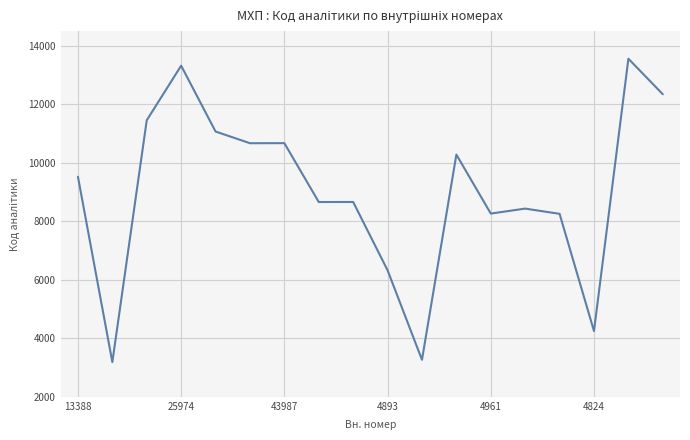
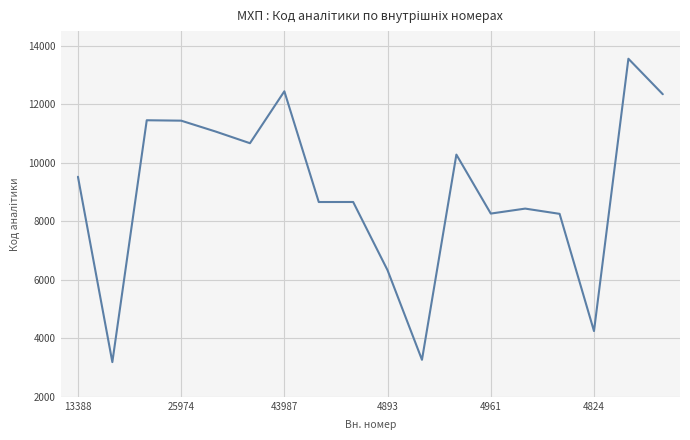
  {
    "13388": 9500,
-   "25974": 13300,
-   "43987": 10700,
+   "25974": 11400,
+   "43987": 12400,
    "4893": 6300,
    "4961": 8300,
    "4824": 4200
  }
